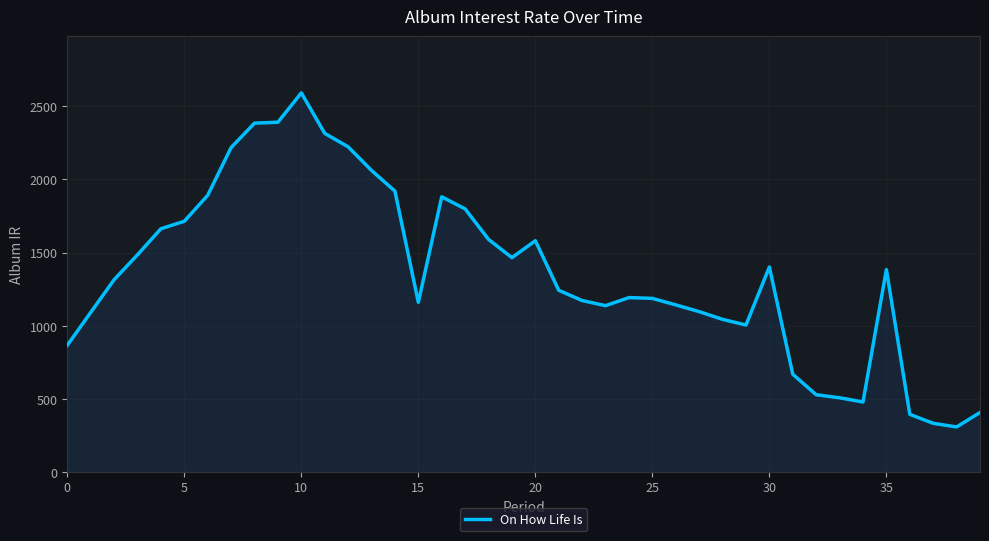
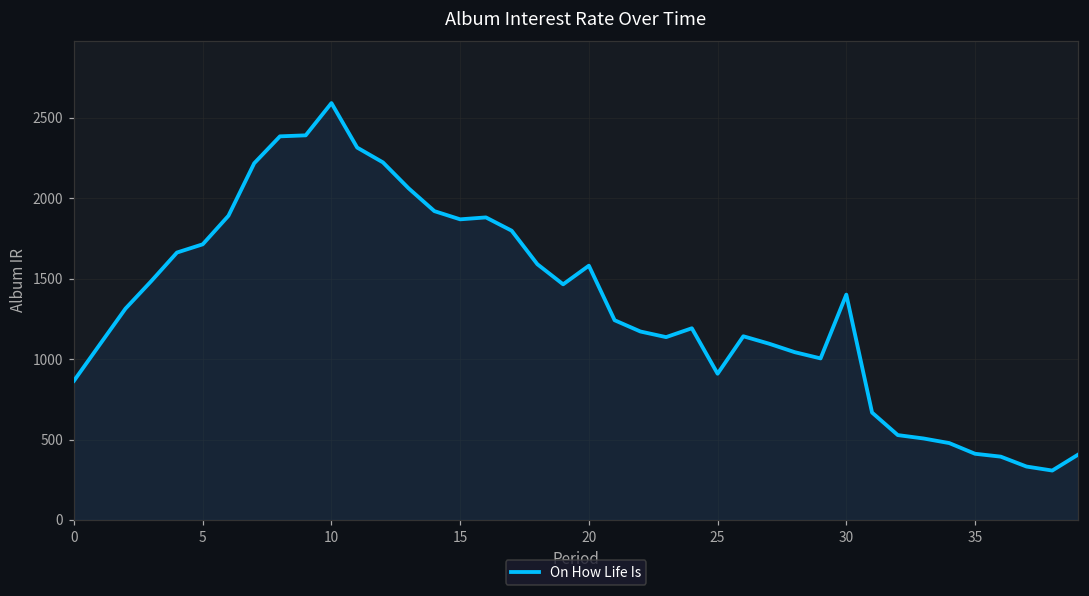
  {
    "0": 870,
    "5": 1710,
    "10": 2590,
-   "15": 1160,
+   "15": 1870,
    "20": 1580,
-   "25": 1190,
+   "25": 910,
    "30": 1400,
-   "35": 1380
+   "35": 410
  }
